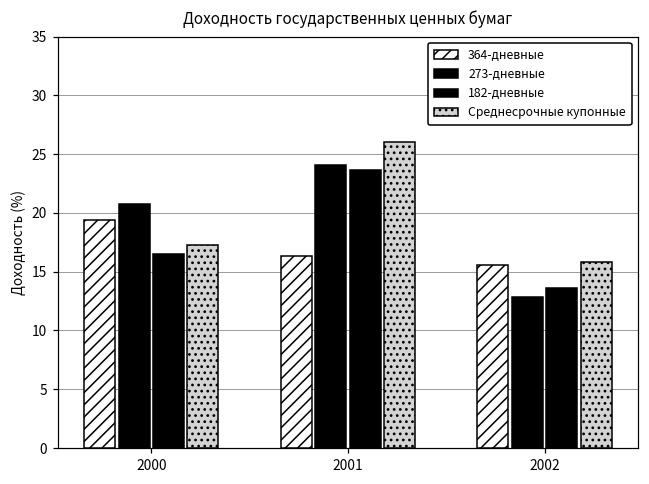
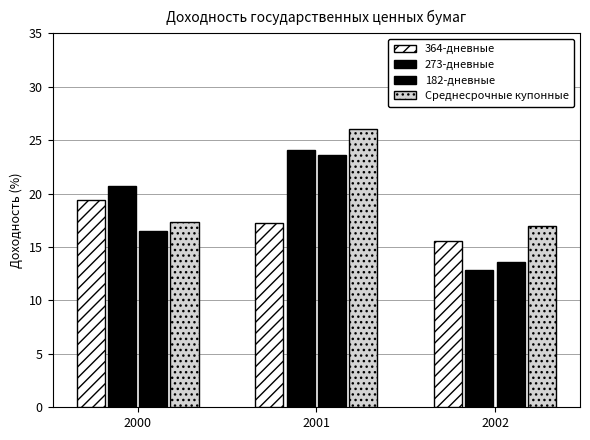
  {
    "364-дневные": {
      "2000": 19.4,
-     "2001": 16.4,
+     "2001": 17.2,
      "2002": 15.6
    },
    "Среднесрочные купонные": {
      "2000": 17.3,
      "2001": 26.0,
-     "2002": 15.8
+     "2002": 16.9
    }
  }
